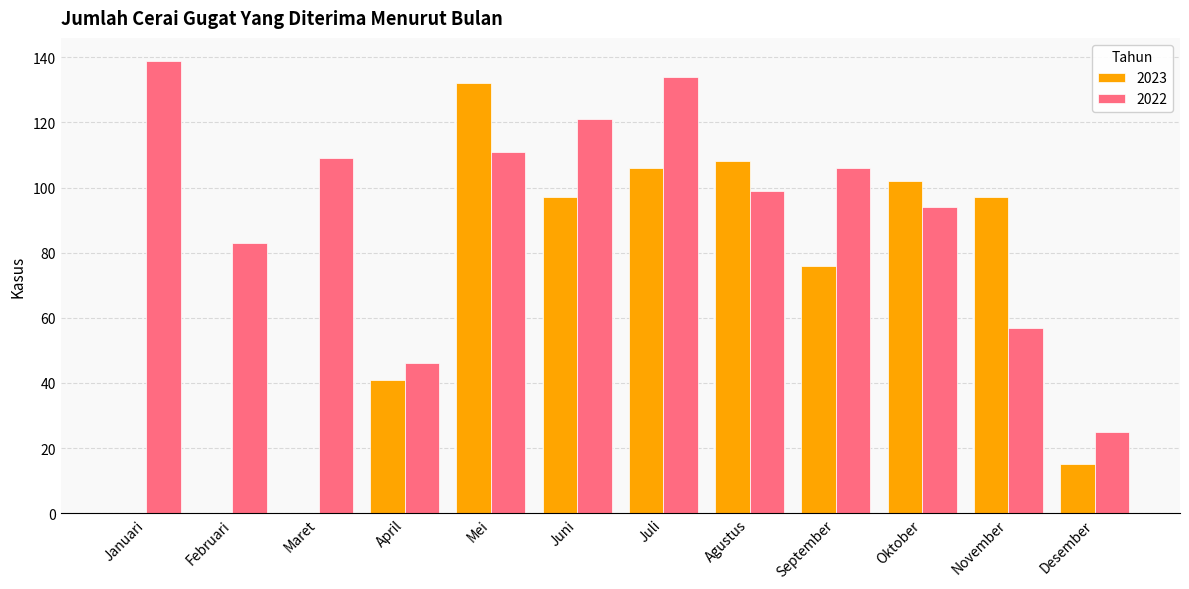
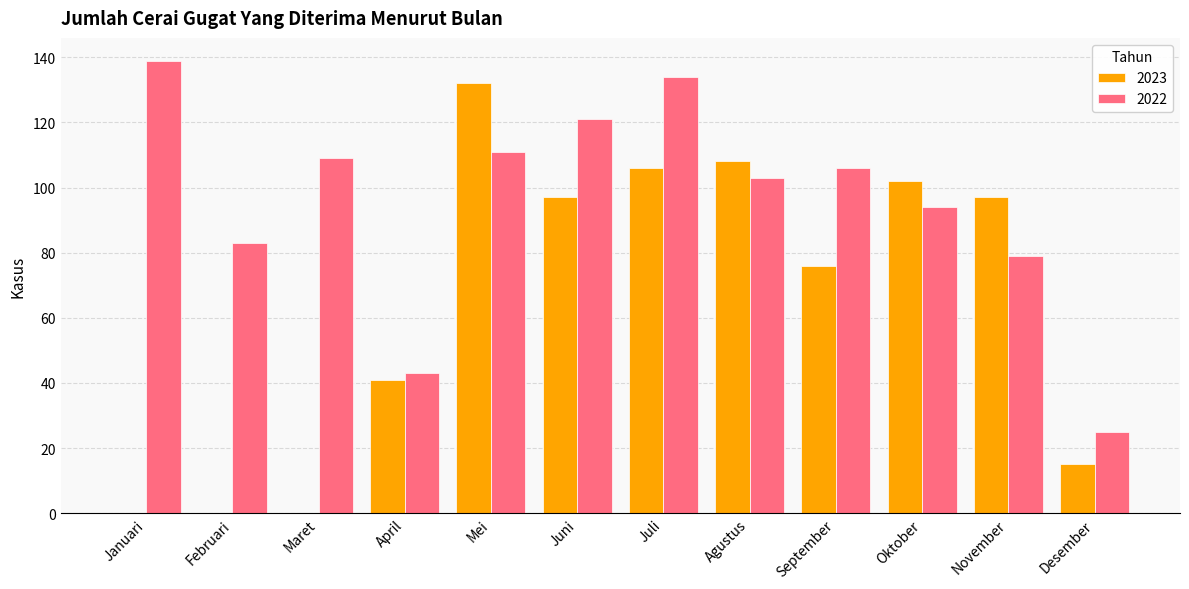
  {
    "2023": {
      "Januari": 0,
      "Februari": 0,
      "Maret": 0,
      "April": 41,
      "Mei": 132,
      "Juni": 97,
      "Juli": 106,
      "Agustus": 108,
      "September": 76,
      "Oktober": 102,
      "November": 97,
      "Desember": 15
    },
    "2022": {
      "Januari": 139,
      "Februari": 83,
      "Maret": 109,
-     "April": 46,
+     "April": 43,
      "Mei": 111,
      "Juni": 121,
      "Juli": 134,
-     "Agustus": 99,
+     "Agustus": 103,
      "September": 106,
      "Oktober": 94,
-     "November": 57,
+     "November": 79,
      "Desember": 25
    }
  }
